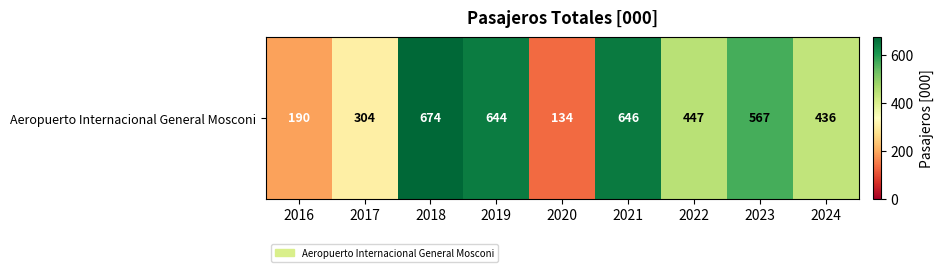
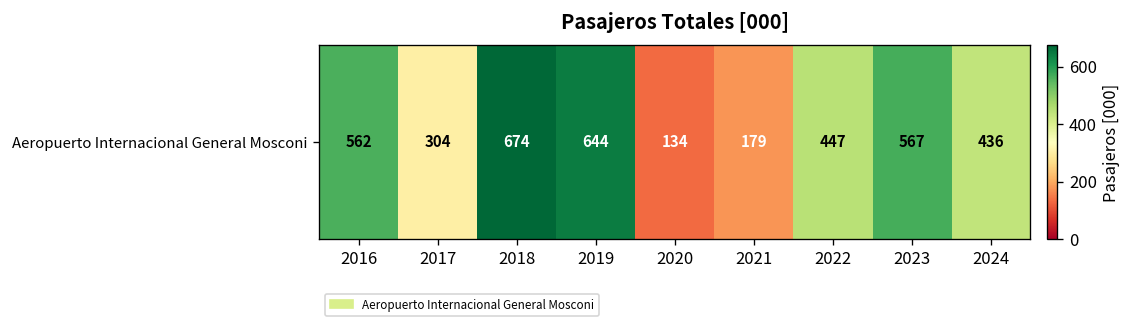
  {
    "Aeropuerto Internacional General Mosconi": {
-     "2016": 190,
+     "2016": 562,
      "2017": 304,
      "2018": 674,
      "2019": 644,
      "2020": 134,
-     "2021": 646,
+     "2021": 179,
      "2022": 447,
      "2023": 567,
      "2024": 436
    }
  }
